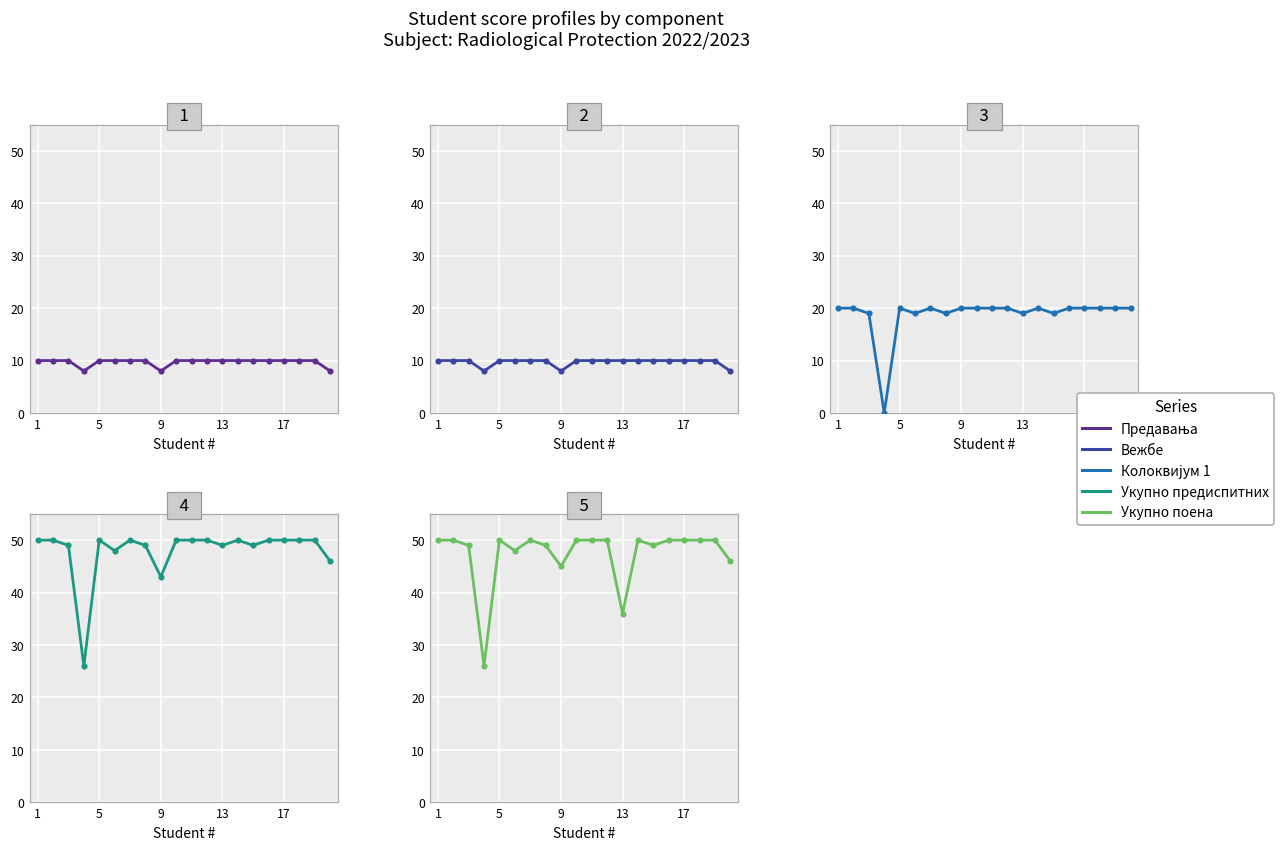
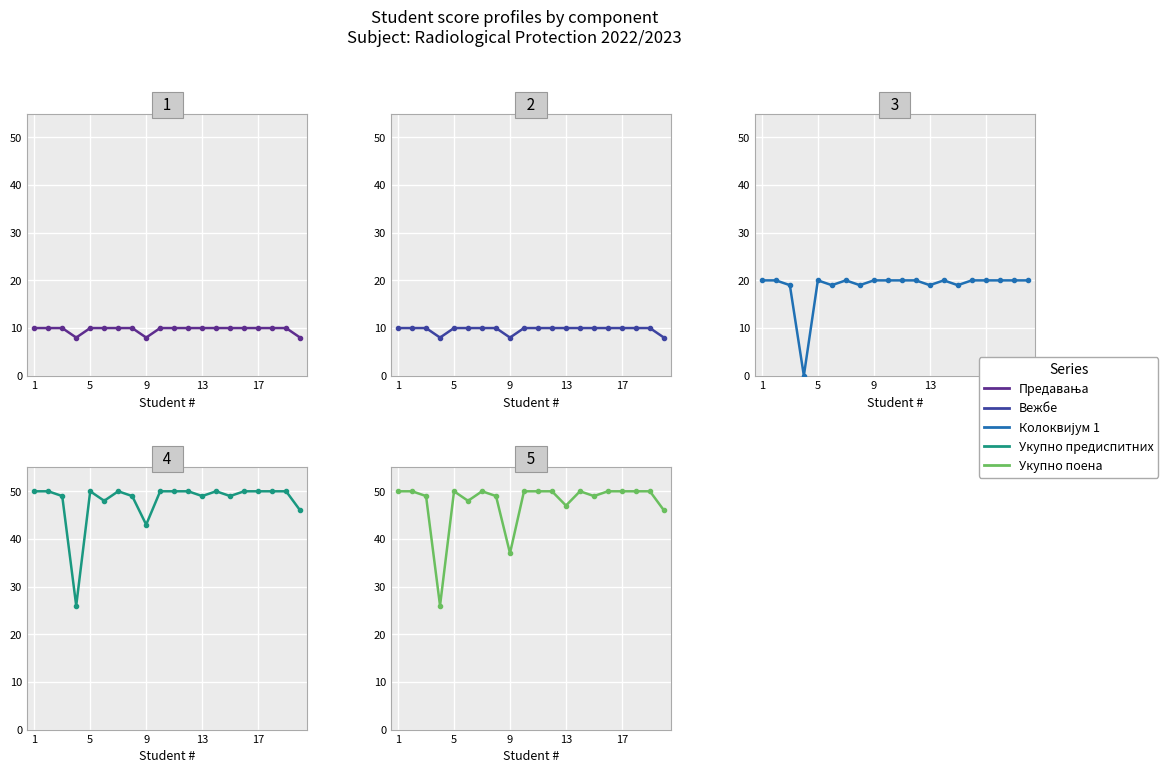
  {
    "1": {
      "1": 10,
      "5": 10,
      "9": 8,
      "13": 10,
      "17": 10
    },
    "2": {
      "1": 10,
      "5": 10,
      "9": 8,
      "13": 10,
      "17": 10
    },
    "3": {
      "1": 20,
      "5": 20,
      "9": 20,
      "13": 19,
      "17": 20
    },
    "4": {
      "1": 50,
      "5": 50,
      "9": 43,
      "13": 49,
      "17": 50
    },
    "5": {
      "1": 50,
      "5": 50,
-     "9": 45,
-     "13": 36,
+     "9": 37,
+     "13": 47,
      "17": 50
    }
  }
